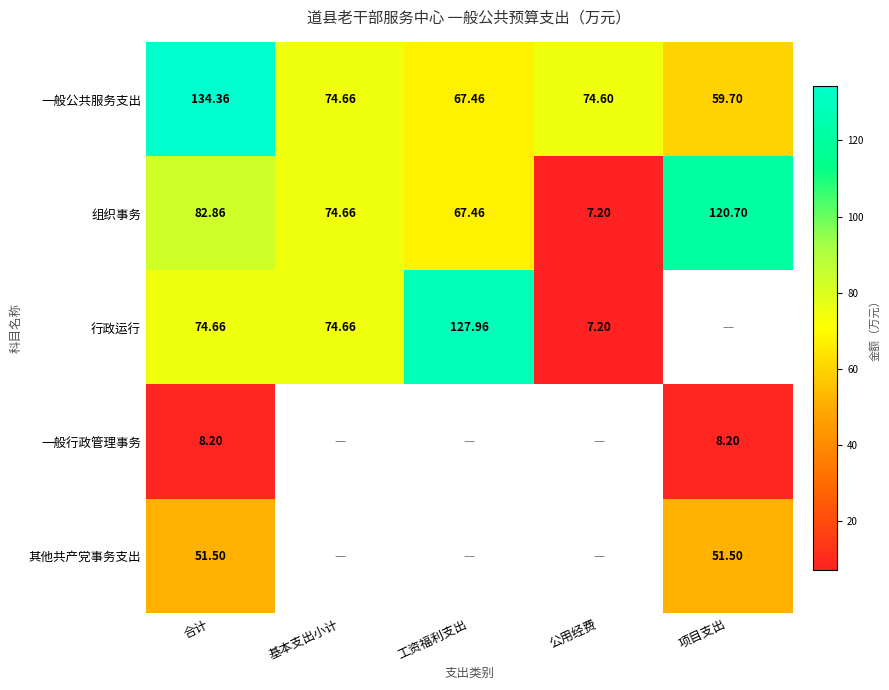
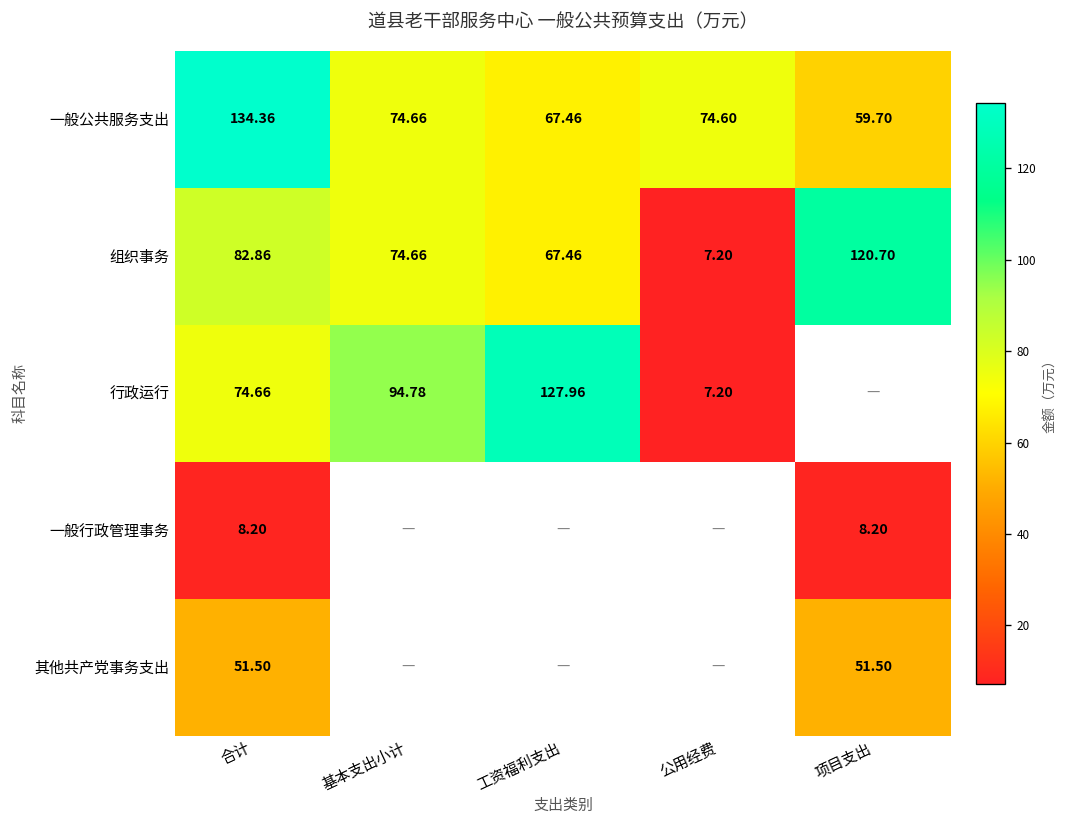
  {
    "一般公共服务支出": {
      "合计": 134.36,
      "基本支出小计": 74.66,
      "工资福利支出": 67.46,
      "公用经费": 74.60,
      "项目支出": 59.70
    },
    "组织事务": {
      "合计": 82.86,
      "基本支出小计": 74.66,
      "工资福利支出": 67.46,
      "公用经费": 7.20,
      "项目支出": 120.70
    },
    "行政运行": {
      "合计": 74.66,
-     "基本支出小计": 74.66,
+     "基本支出小计": 94.78,
      "工资福利支出": 127.96,
      "公用经费": 7.20
    },
    "一般行政管理事务": {
      "合计": 8.20,
      "项目支出": 8.20
    },
    "其他共产党事务支出": {
      "合计": 51.50,
      "项目支出": 51.50
    }
  }
